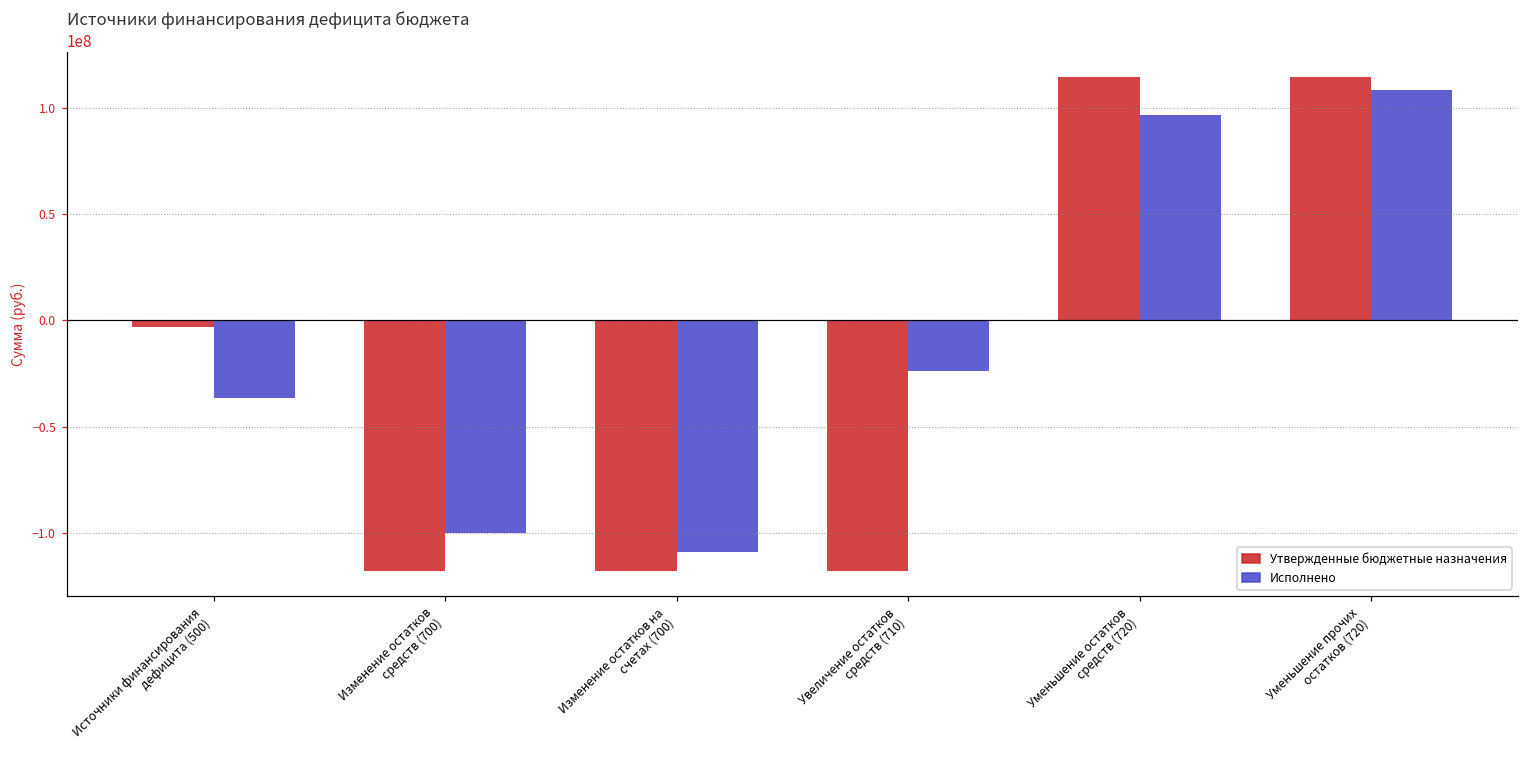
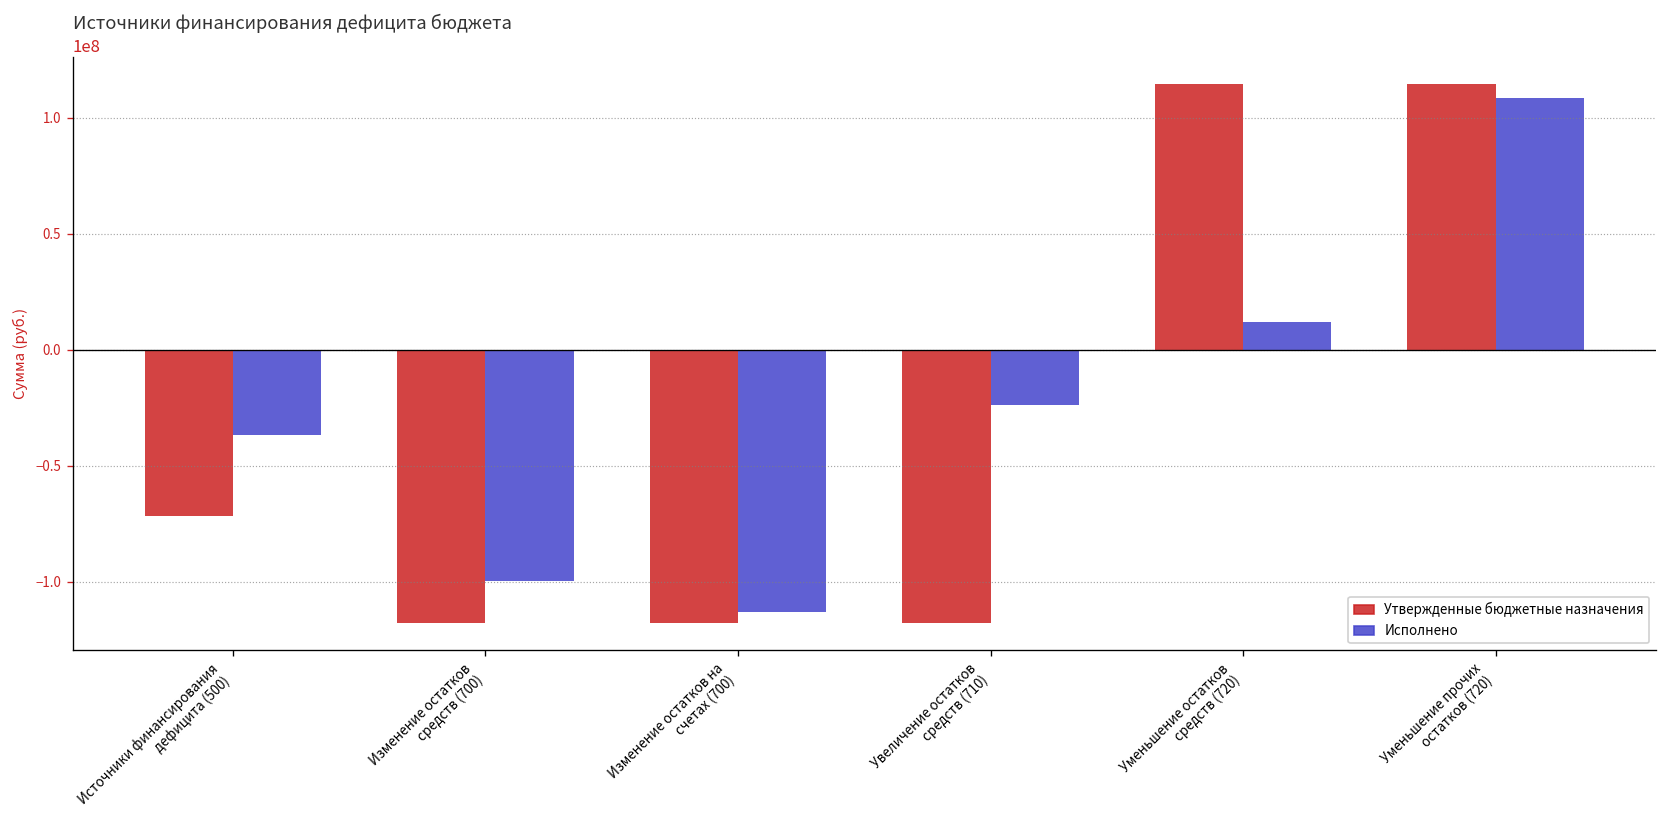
  {
    "Утвержденные бюджетные назначения": {
-     "Источники финансирования дефицита (500)": -3000000,
+     "Источники финансирования дефицита (500)": -72000000,
      "Изменение остатков средств (700)": -118000000,
      "Изменение остатков на счетах (700)": -118000000,
      "Увеличение остатков средств (710)": -118000000,
      "Уменьшение остатков средств (720)": 115000000,
      "Уменьшение прочих остатков (720)": 115000000
    },
    "Исполнено": {
      "Источники финансирования дефицита (500)": -37000000,
      "Изменение остатков средств (700)": -100000000,
-     "Изменение остатков на счетах (700)": -109000000,
+     "Изменение остатков на счетах (700)": -113000000,
      "Увеличение остатков средств (710)": -24000000,
-     "Уменьшение остатков средств (720)": 97000000,
+     "Уменьшение остатков средств (720)": 12000000,
      "Уменьшение прочих остатков (720)": 108000000
    }
  }
